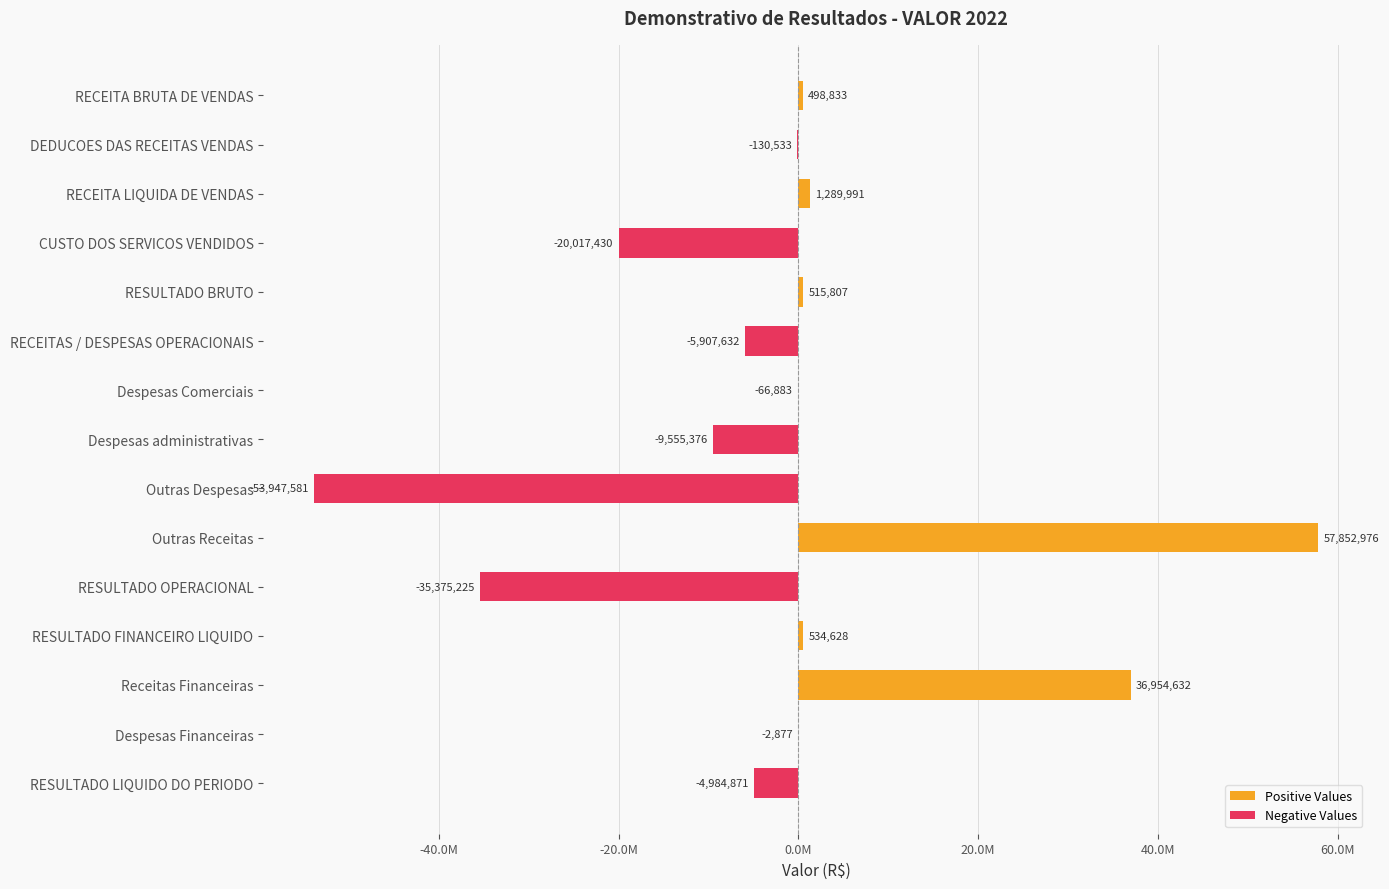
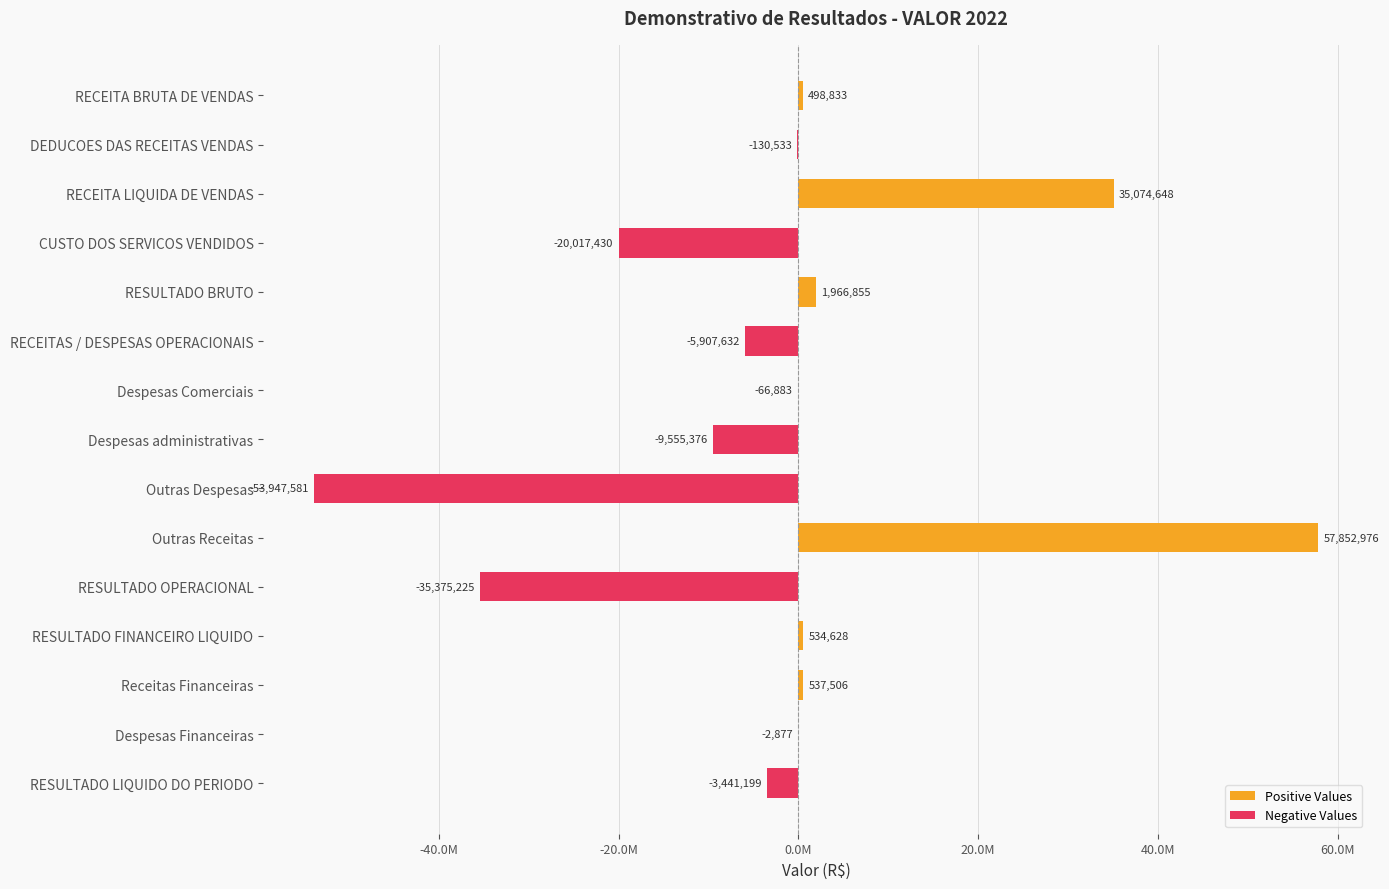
  {
    "Positive Values": {
      "RECEITA BRUTA DE VENDAS": "498,833",
-     "RECEITA LIQUIDA DE VENDAS": "1,289,991",
-     "RESULTADO BRUTO": "515,807",
+     "RECEITA LIQUIDA DE VENDAS": "35,074,648",
+     "RESULTADO BRUTO": "1,966,855",
      "Outras Receitas": "57,852,976",
      "RESULTADO FINANCEIRO LIQUIDO": "534,628",
-     "Receitas Financeiras": "36,954,632"
+     "Receitas Financeiras": "537,506"
    },
    "Negative Values": {
      "DEDUCOES DAS RECEITAS VENDAS": "-130,533",
      "CUSTO DOS SERVICOS VENDIDOS": "-20,017,430",
      "RECEITAS / DESPESAS OPERACIONAIS": "-5,907,632",
      "Despesas Comerciais": "-66,883",
      "Despesas administrativas": "-9,555,376",
      "Outras Despesas": "-53,947,581",
      "RESULTADO OPERACIONAL": "-35,375,225",
      "Despesas Financeiras": "-2,877",
-     "RESULTADO LIQUIDO DO PERIODO": "-4,984,871"
+     "RESULTADO LIQUIDO DO PERIODO": "-3,441,199"
    }
  }
